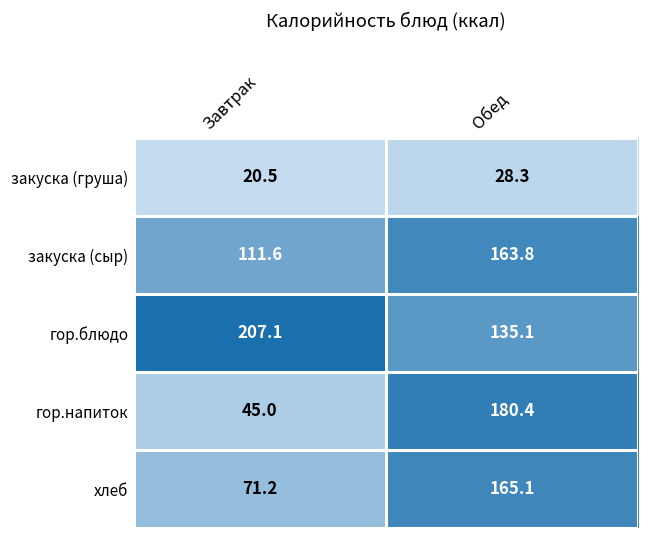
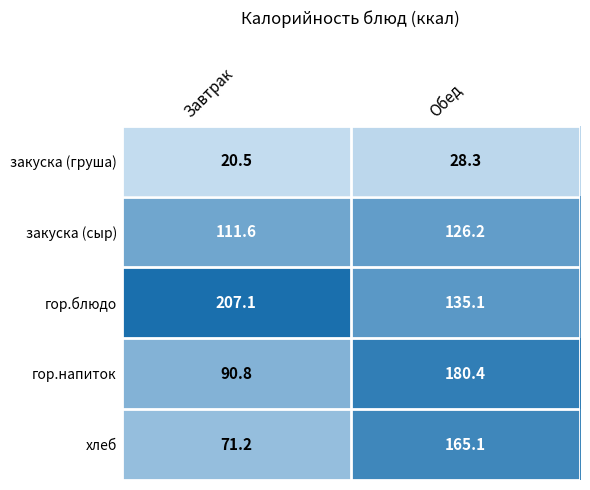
  {
    "закуска (груша)": {
      "Завтрак": 20.5,
      "Обед": 28.3
    },
    "закуска (сыр)": {
      "Завтрак": 111.6,
-     "Обед": 163.8
+     "Обед": 126.2
    },
    "гор.блюдо": {
      "Завтрак": 207.1,
      "Обед": 135.1
    },
    "гор.напиток": {
-     "Завтрак": 45.0,
+     "Завтрак": 90.8,
      "Обед": 180.4
    },
    "хлеб": {
      "Завтрак": 71.2,
      "Обед": 165.1
    }
  }
